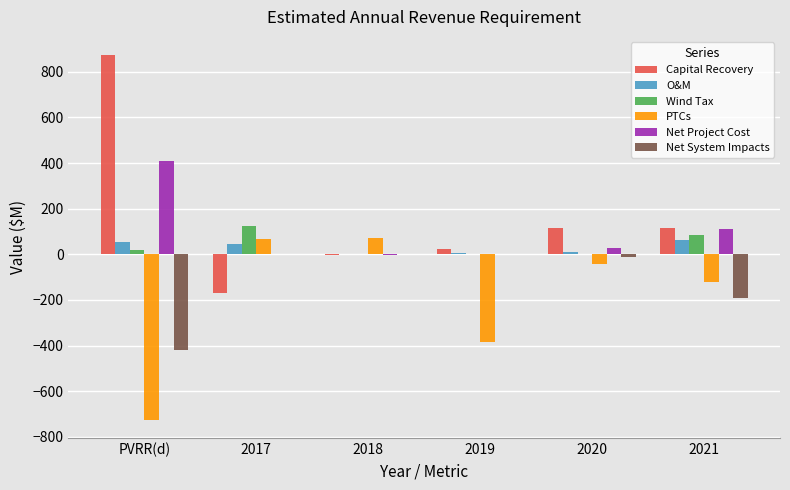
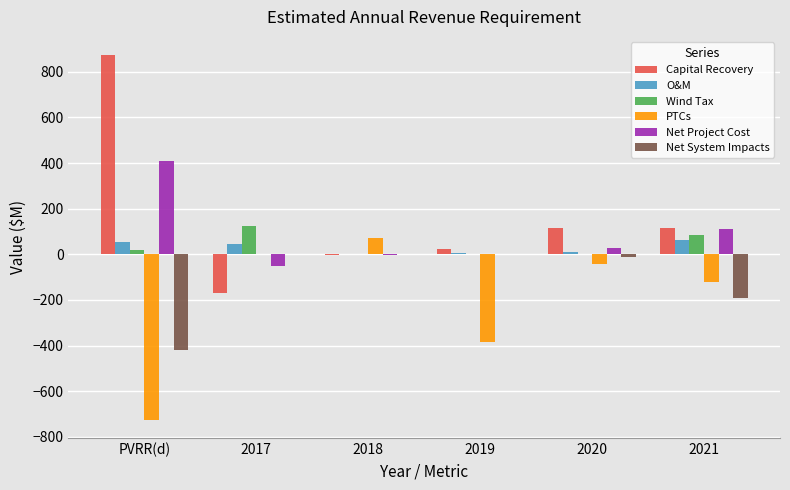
  {
    "Capital Recovery": {
      "PVRR(d)": 870,
      "2017": -170,
      "2019": 20,
      "2020": 110,
      "2021": 120
    },
    "O&M": {
      "PVRR(d)": 50,
      "2017": 50,
      "2018": 0,
      "2020": 10,
      "2021": 60
    },
    "Wind Tax": {
      "PVRR(d)": 20,
      "2017": 120,
      "2021": 80
    },
    "PTCs": {
      "PVRR(d)": -730,
-     "2017": 70,
+     "2017": 0,
      "2018": 70,
      "2019": -380,
      "2020": -40,
      "2021": -120
    },
    "Net Project Cost": {
      "PVRR(d)": 410,
-     "2017": 0,
+     "2017": -50,
      "2020": 30,
      "2021": 110
    },
    "Net System Impacts": {
      "PVRR(d)": -420,
      "2021": -190
    }
  }
